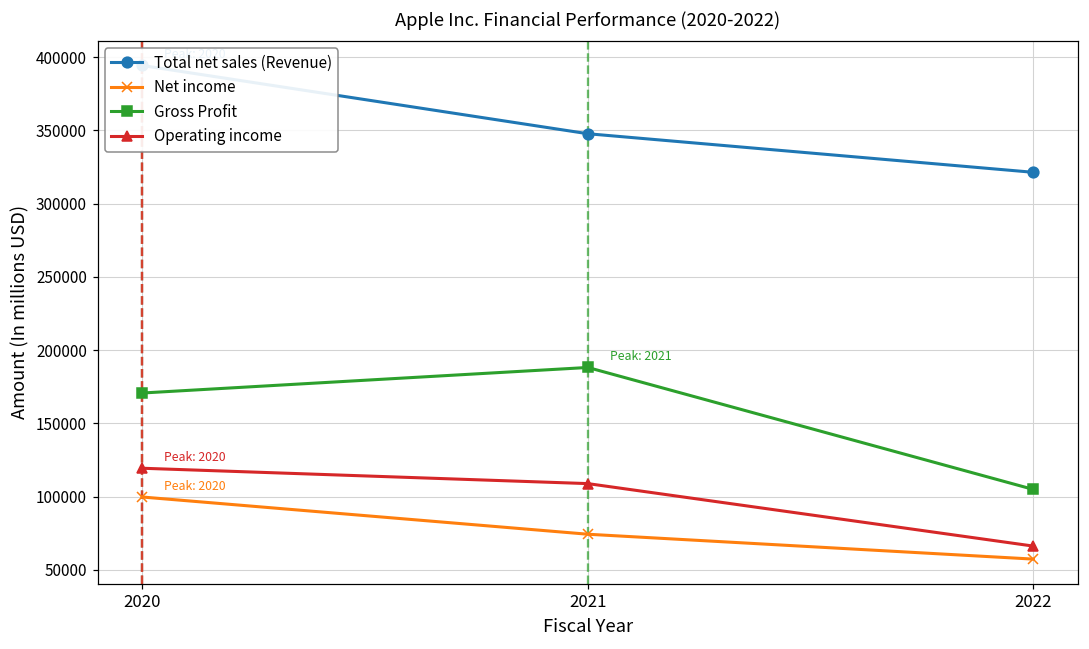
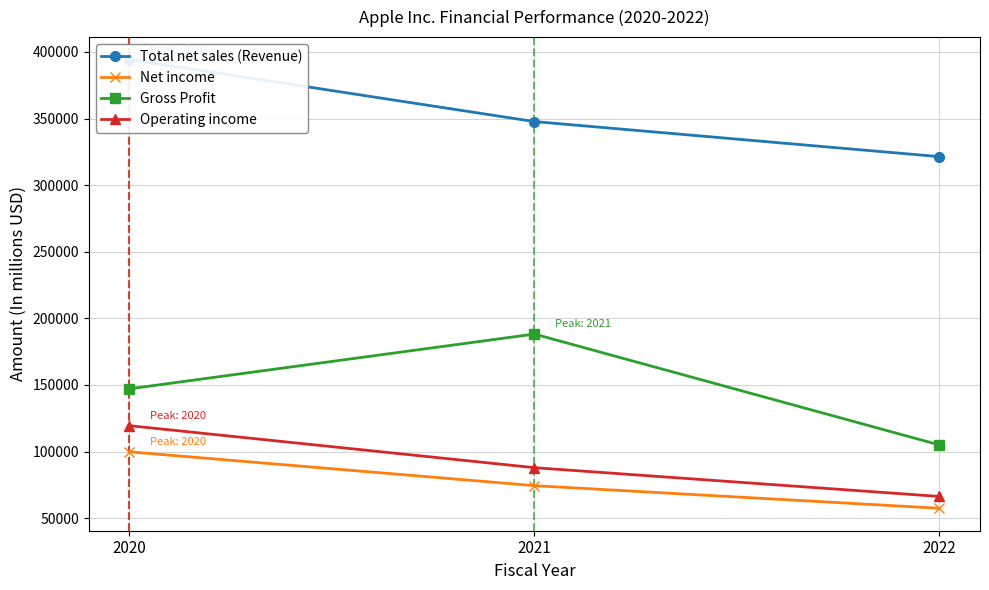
  {
    "Total net sales (Revenue)": {
      "2021": 348000,
      "2022": 321000
    },
    "Net income": {
      "2021": 74000,
      "2022": 57000
    },
    "Gross Profit": {
-     "2020": 171000,
+     "2020": 147000,
      "2022": 105000
    },
    "Operating income": {
-     "2021": 109000,
+     "2021": 88000,
      "2022": 66000
    }
  }
